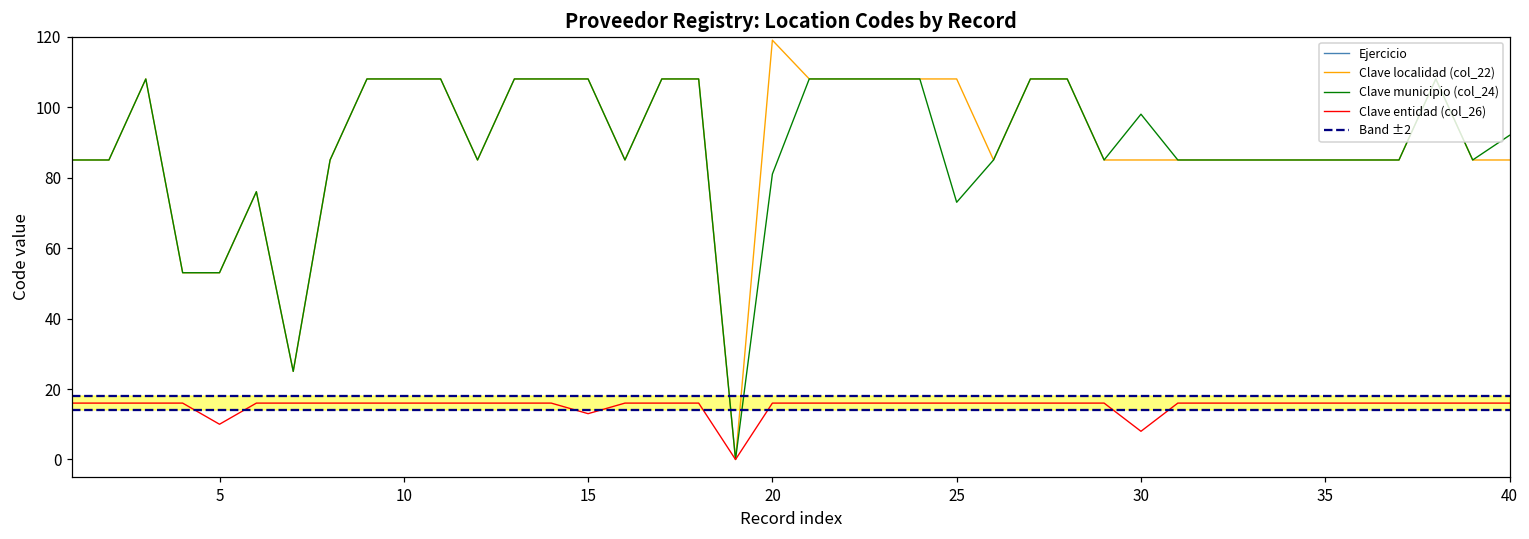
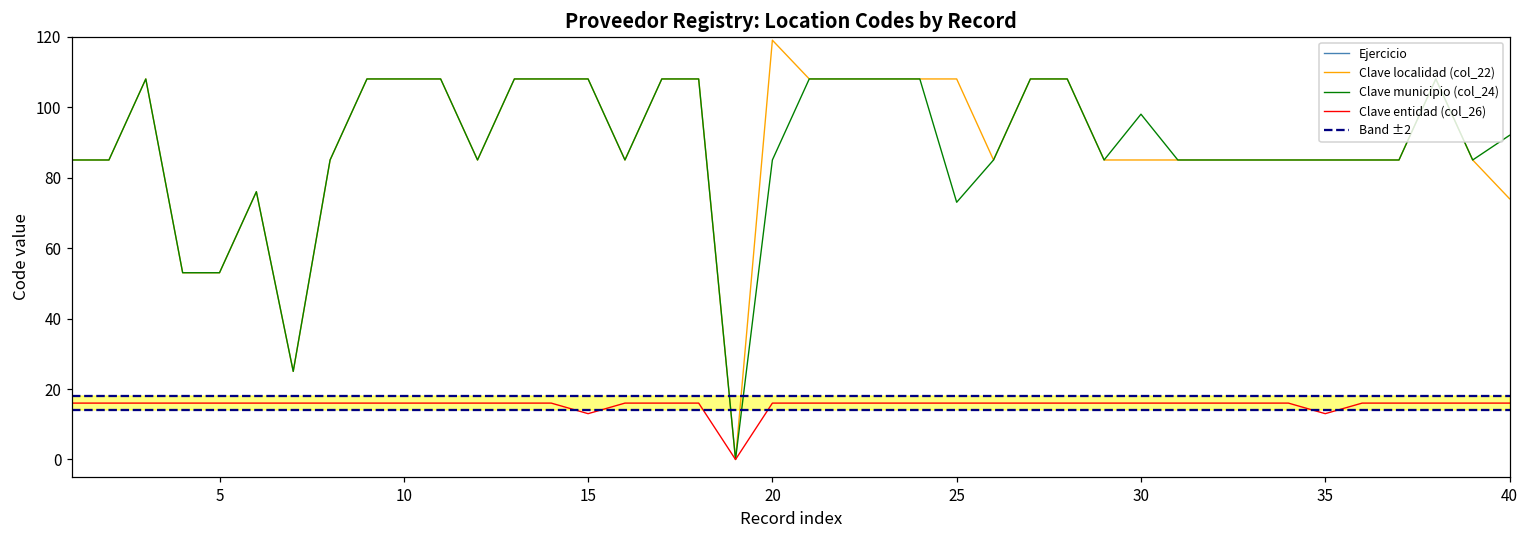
  {
    "Clave localidad (col_22)": {
      "20": 119,
      "25": 108,
      "30": 85,
-     "40": 85
+     "40": 74
    },
    "Clave municipio (col_24)": {
-     "20": 81,
+     "20": 85,
      "25": 73,
      "30": 98,
      "40": 92
    },
    "Clave entidad (col_26)": {
-     "5": 10,
+     "5": 16,
      "10": 16,
      "15": 13,
      "20": 16,
      "25": 16,
-     "30": 8,
-     "35": 16,
+     "30": 16,
+     "35": 13,
      "40": 16
    }
  }
